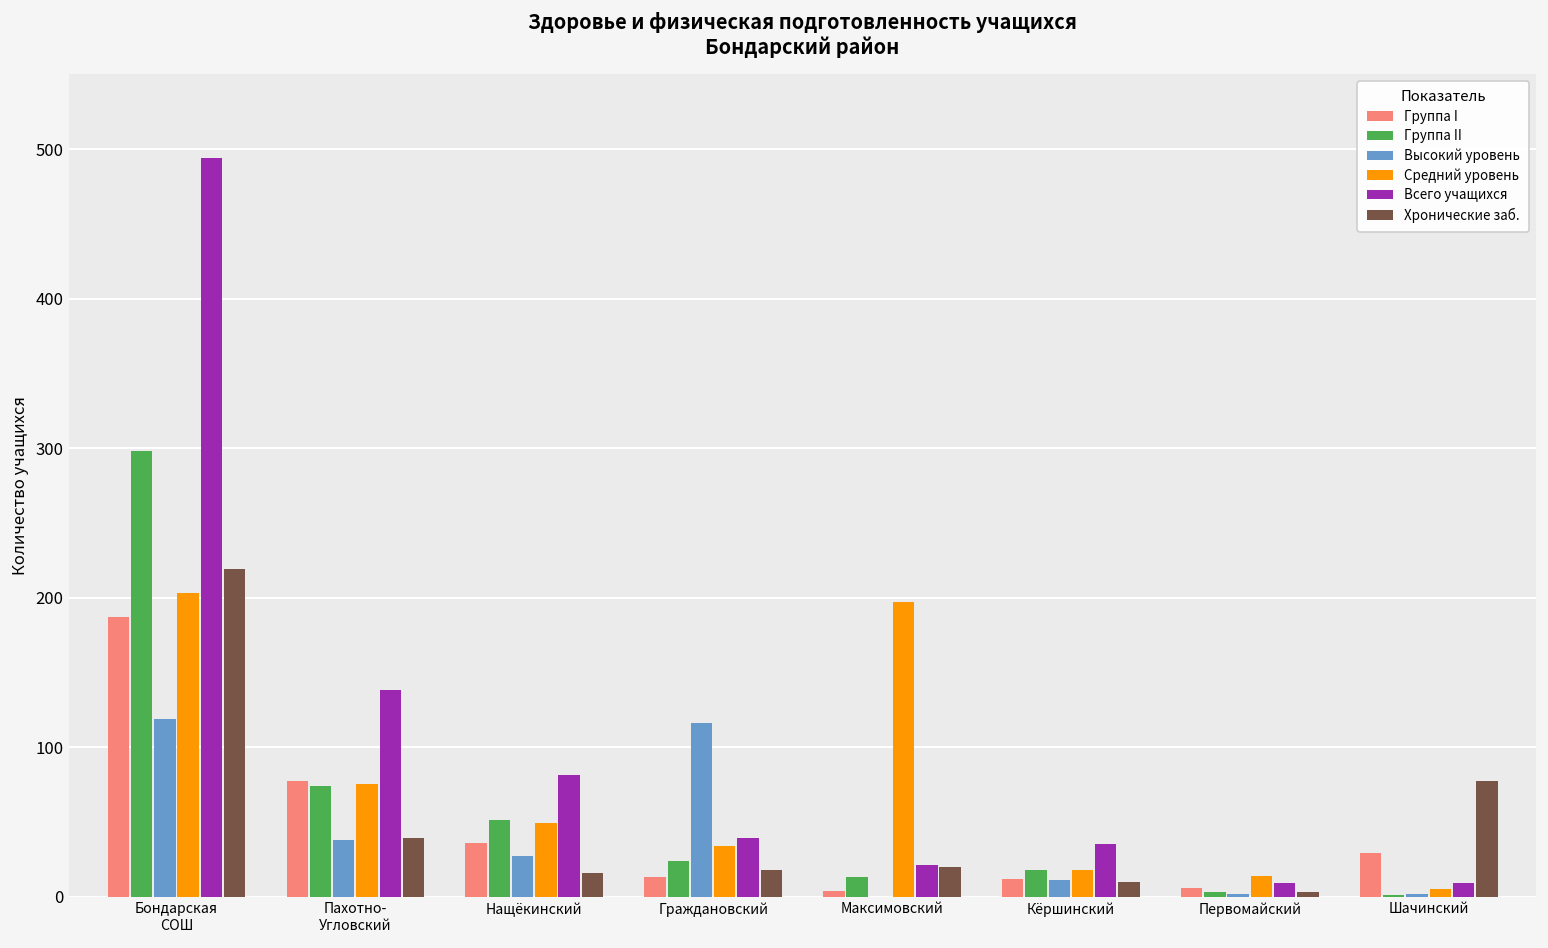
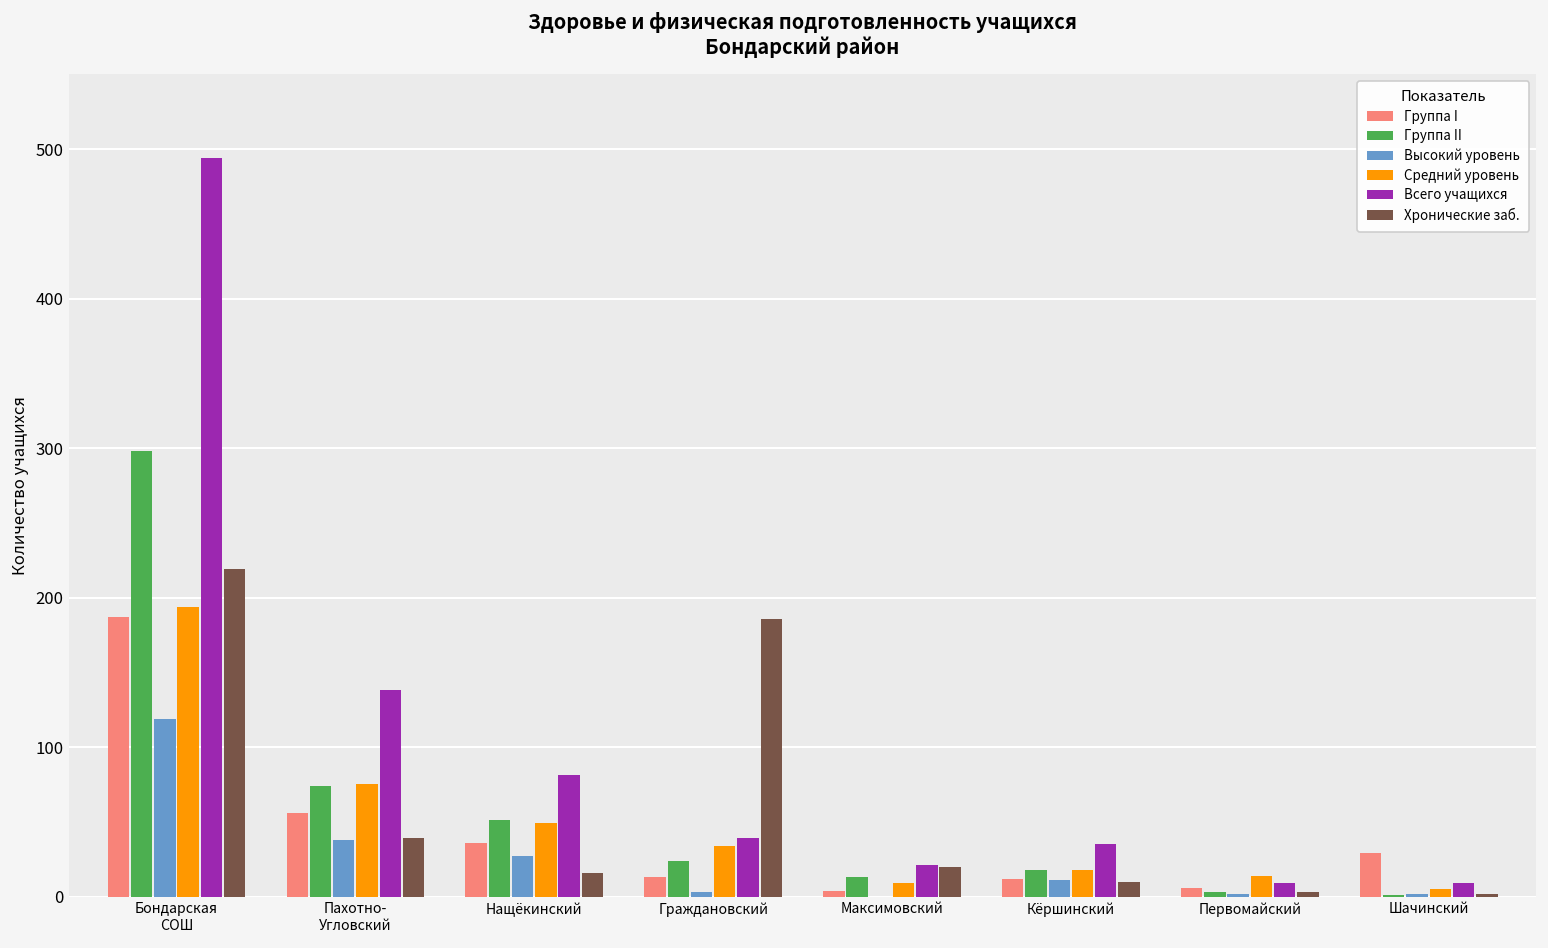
  {
    "Группа I": {
      "Бондарская СОШ": 187,
-     "Пахотно- Угловский": 77,
+     "Пахотно- Угловский": 56,
      "Нащёкинский": 36,
      "Граждановский": 13,
      "Максимовский": 4,
      "Кёршинский": 12,
      "Первомайский": 6,
      "Шачинский": 29
    },
    "Группа II": {
      "Бондарская СОШ": 298,
      "Пахотно- Угловский": 74,
      "Нащёкинский": 51,
      "Граждановский": 24,
      "Максимовский": 13,
      "Кёршинский": 18,
      "Первомайский": 3
    },
    "Высокий уровень": {
      "Бондарская СОШ": 119,
      "Пахотно- Угловский": 38,
      "Нащёкинский": 27,
-     "Граждановский": 116,
+     "Граждановский": 3,
      "Максимовский": 0,
      "Кёршинский": 11
    },
    "Средний уровень": {
-     "Бондарская СОШ": 203,
+     "Бондарская СОШ": 194,
      "Пахотно- Угловский": 75,
      "Нащёкинский": 49,
      "Граждановский": 34,
-     "Максимовский": 197,
+     "Максимовский": 9,
      "Кёршинский": 18,
      "Первомайский": 14,
      "Шачинский": 5
    },
    "Всего учащихся": {
      "Бондарская СОШ": 494,
      "Пахотно- Угловский": 138,
      "Нащёкинский": 81,
      "Граждановский": 39,
      "Максимовский": 21,
      "Кёршинский": 35,
      "Первомайский": 9,
      "Шачинский": 9
    },
    "Хронические заб.": {
      "Бондарская СОШ": 219,
      "Пахотно- Угловский": 39,
      "Нащёкинский": 16,
-     "Граждановский": 18,
+     "Граждановский": 186,
      "Максимовский": 20,
      "Кёршинский": 10,
      "Первомайский": 3,
-     "Шачинский": 77
+     "Шачинский": 2
    }
  }
